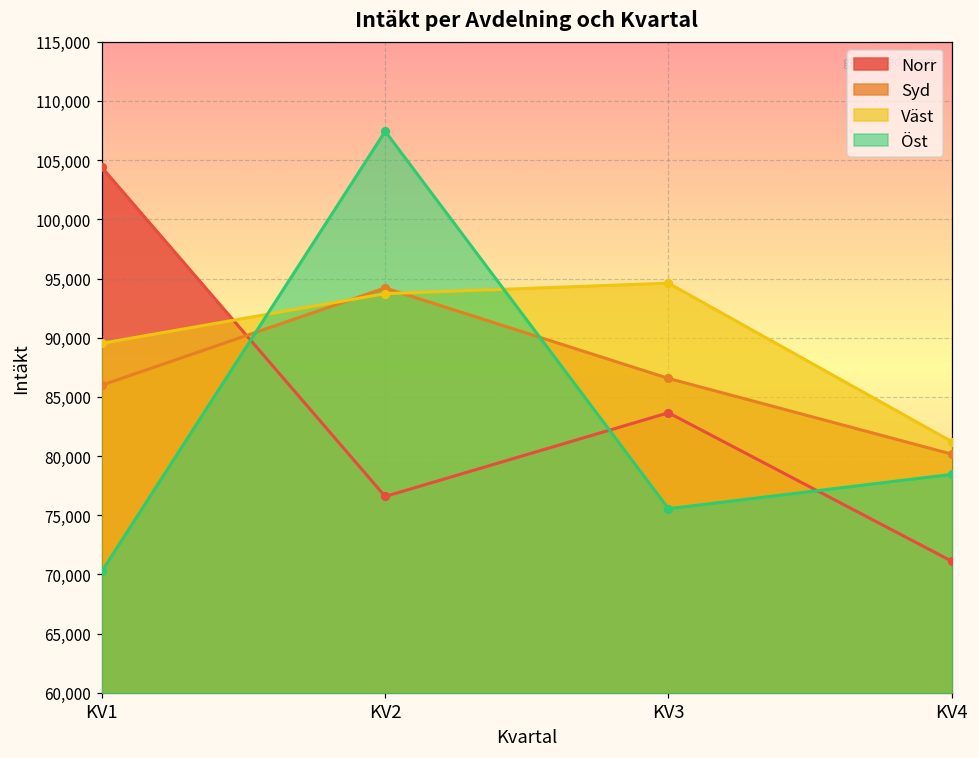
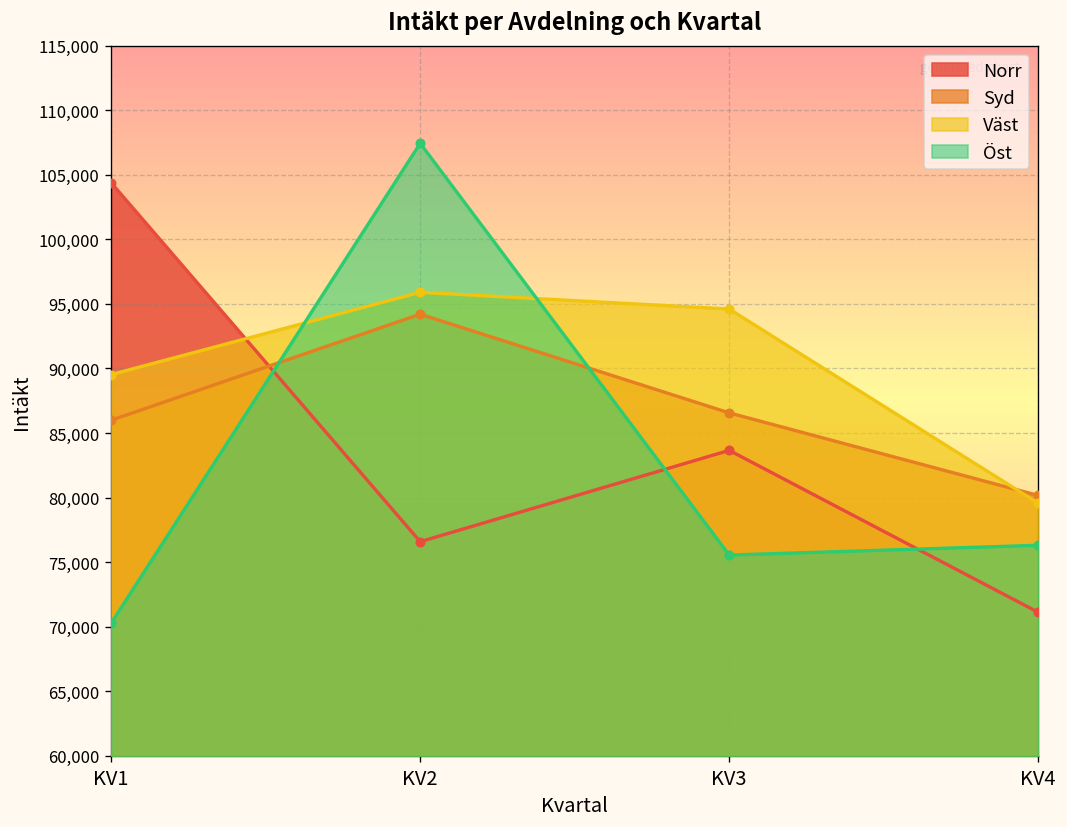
  {
    "Väst": {
      "KV1": "89,500",
-     "KV2": "93,700",
+     "KV2": "95,900",
      "KV3": "94,600",
-     "KV4": "81,200"
+     "KV4": "79,600"
    },
    "Öst": {
      "KV1": "70,300",
      "KV2": "107,400",
      "KV3": "75,600",
-     "KV4": "78,500"
+     "KV4": "76,300"
    }
  }
